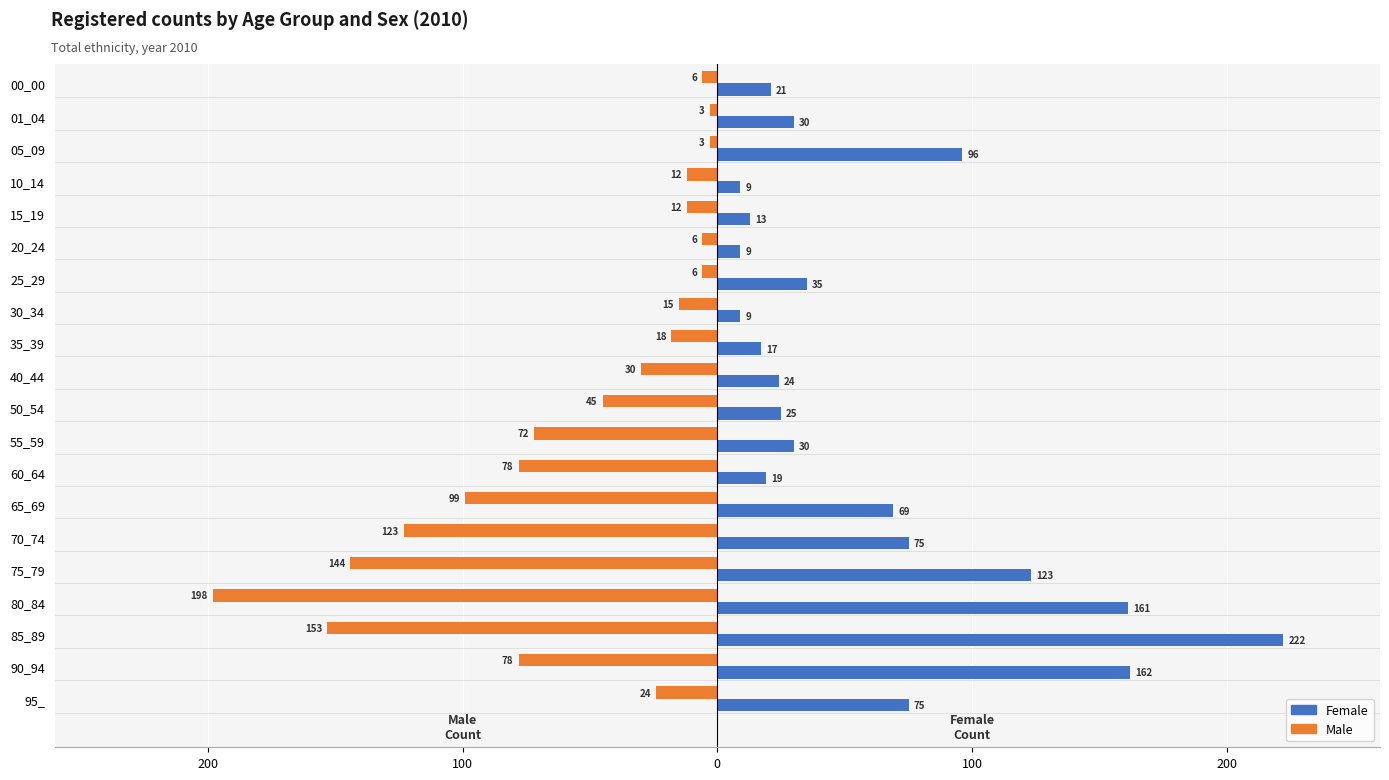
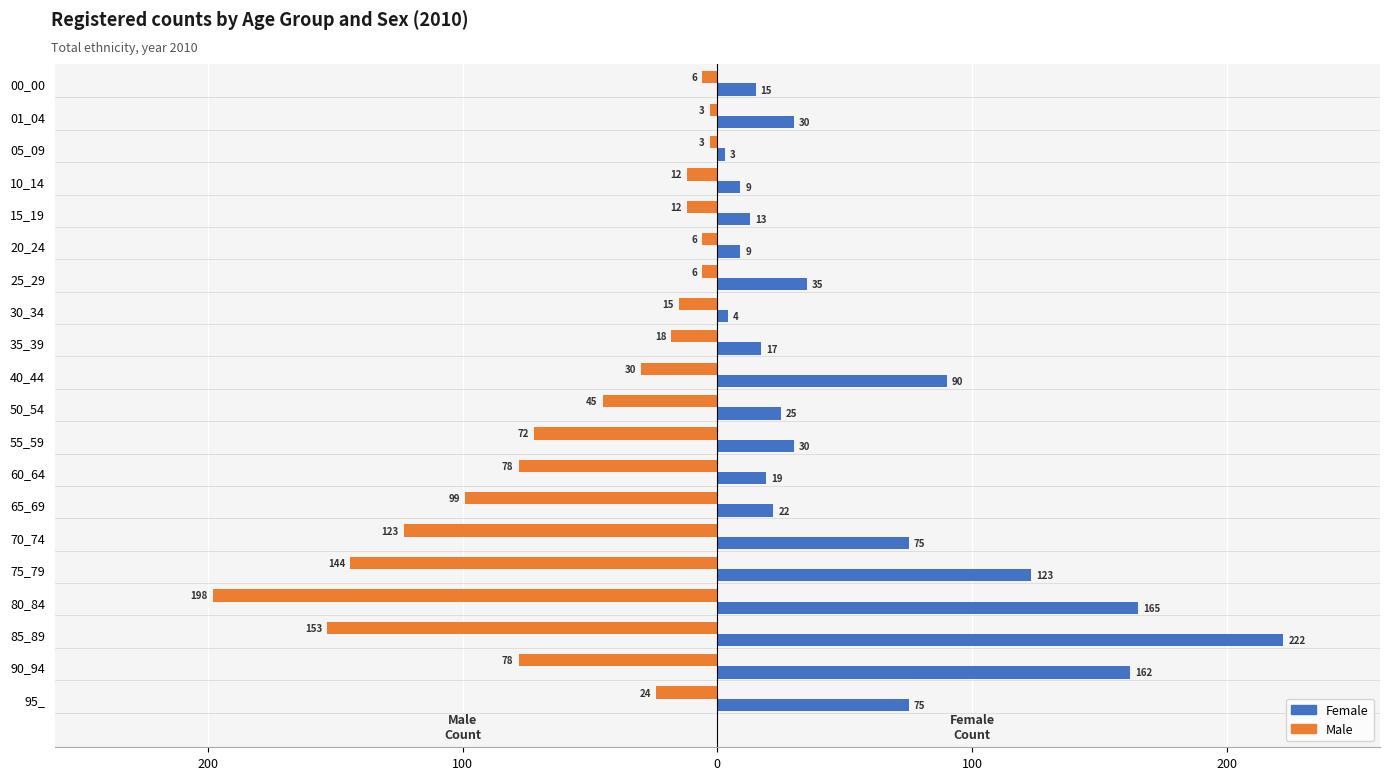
  {
    "Female": {
-     "00_00": 21,
+     "00_00": 15,
      "01_04": 30,
-     "05_09": 96,
+     "05_09": 3,
      "10_14": 9,
      "15_19": 13,
      "20_24": 9,
      "25_29": 35,
-     "30_34": 9,
+     "30_34": 4,
      "35_39": 17,
-     "40_44": 24,
+     "40_44": 90,
      "50_54": 25,
      "55_59": 30,
      "60_64": 19,
-     "65_69": 69,
+     "65_69": 22,
      "70_74": 75,
      "75_79": 123,
-     "80_84": 161,
+     "80_84": 165,
      "85_89": 222,
      "90_94": 162,
      "95_": 75
    }
  }
